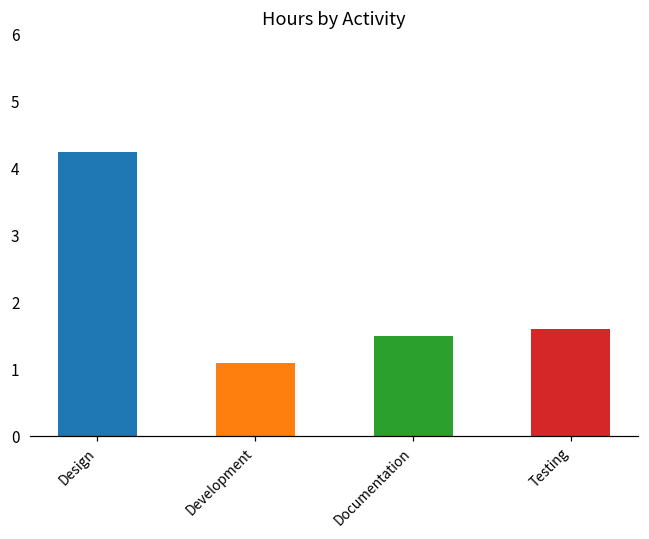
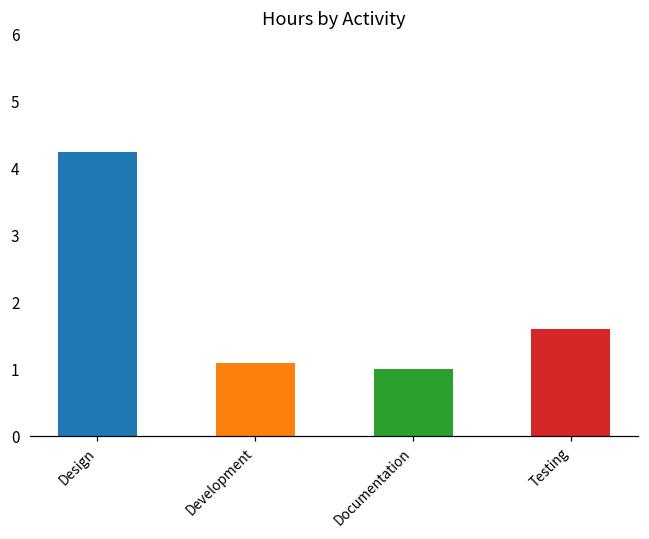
  {
    "Design": 4.3,
    "Development": 1.1,
-   "Documentation": 1.5,
+   "Documentation": 1.0,
    "Testing": 1.6
  }
